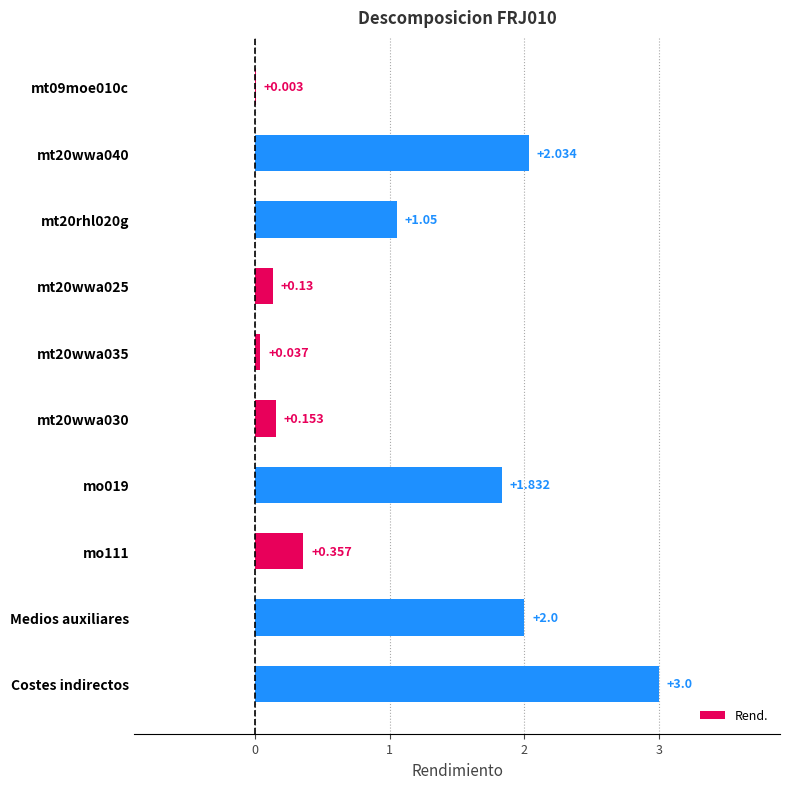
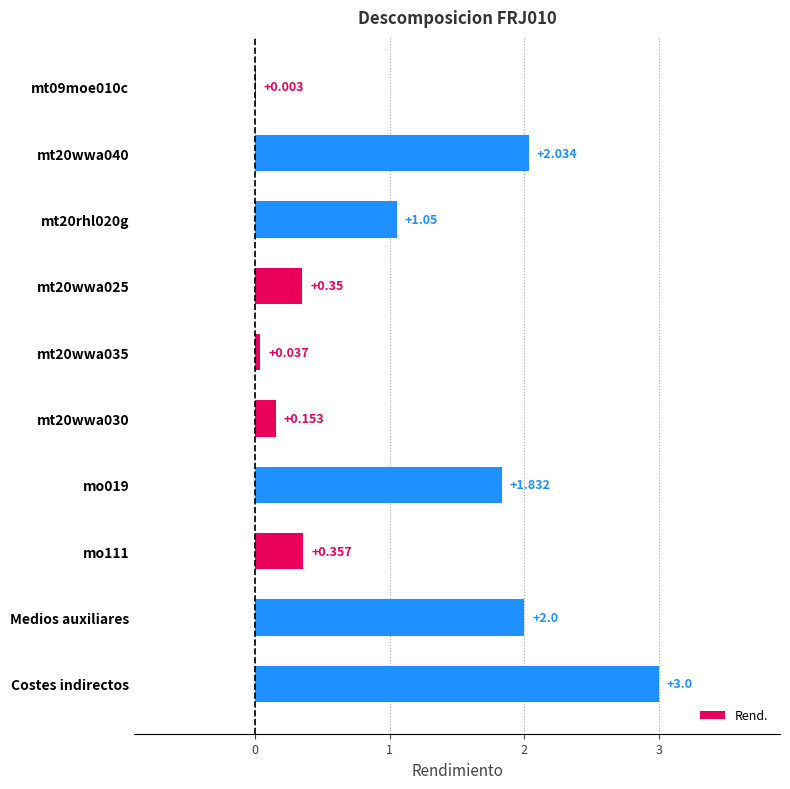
  {
    "mt09moe010c": "+0.003",
    "mt20wwa040": "+2.034",
    "mt20rhl020g": "+1.05",
-   "mt20wwa025": "+0.13",
+   "mt20wwa025": "+0.35",
    "mt20wwa035": "+0.037",
    "mt20wwa030": "+0.153",
    "mo019": "+1.832",
    "mo111": "+0.357",
    "Medios auxiliares": "+2.0",
    "Costes indirectos": "+3.0"
  }
